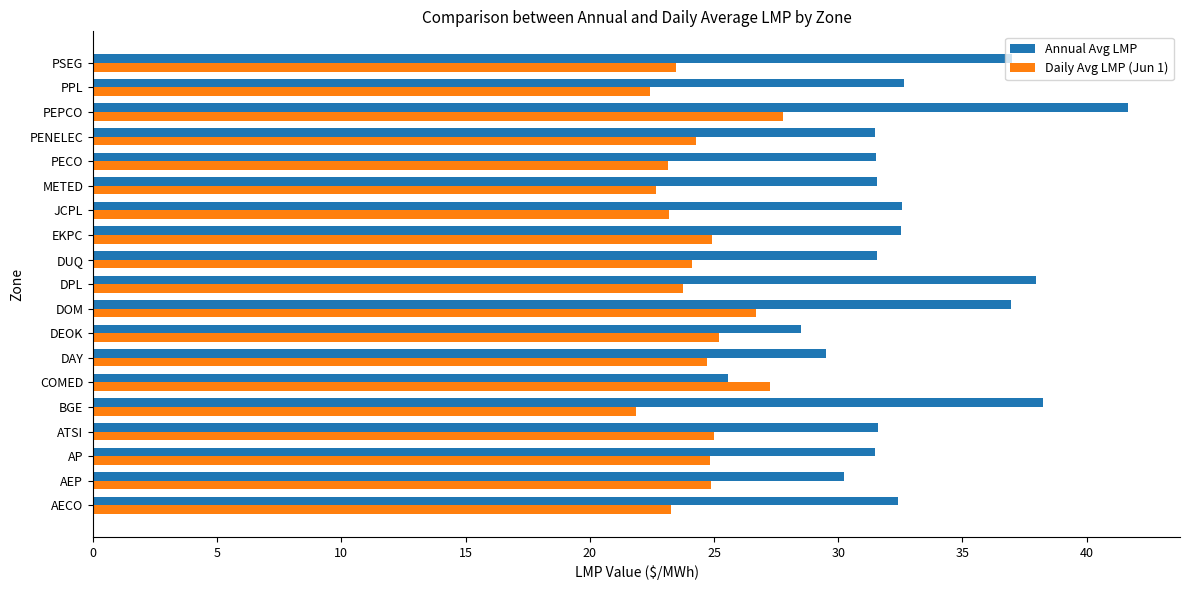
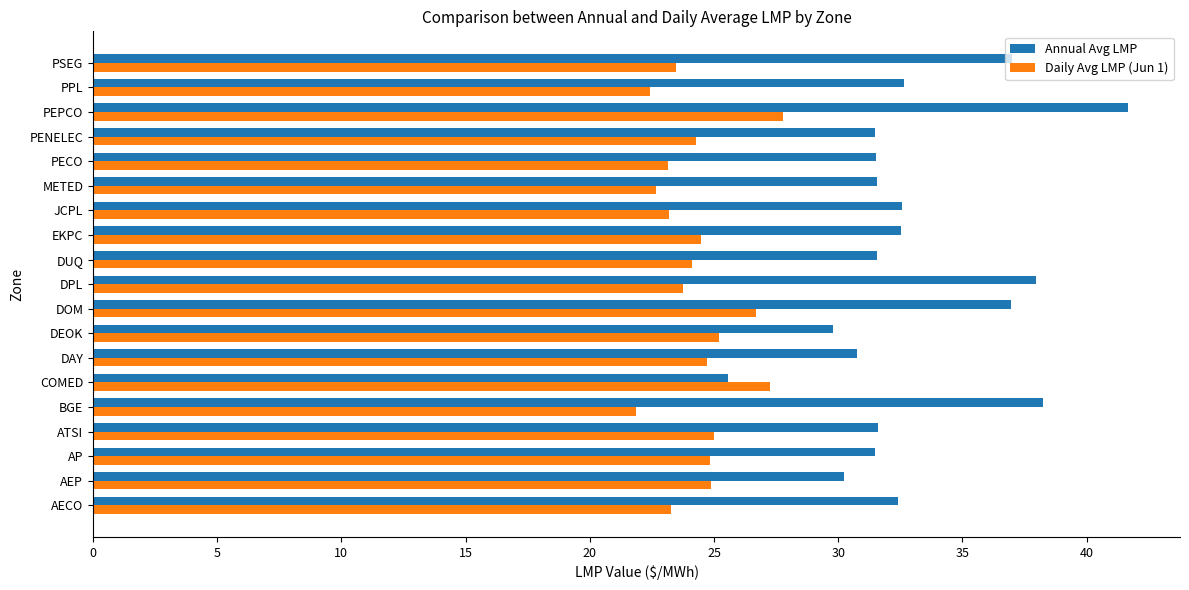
  {
    "Annual Avg LMP": {
      "PPL": 32.7,
      "PEPCO": 41.7,
      "PENELEC": 31.5,
      "PECO": 31.5,
      "METED": 31.6,
      "JCPL": 32.6,
      "EKPC": 32.5,
      "DUQ": 31.6,
      "DPL": 38.0,
      "DOM": 37.0,
-     "DEOK": 28.5,
-     "DAY": 29.5,
+     "DEOK": 29.8,
+     "DAY": 30.8,
      "COMED": 25.6,
      "BGE": 38.2,
      "ATSI": 31.6,
      "AP": 31.5,
      "AEP": 30.2,
      "AECO": 32.4
    },
    "Daily Avg LMP (Jun 1)": {
      "PSEG": 23.5,
      "PPL": 22.4,
      "PEPCO": 27.8,
      "PENELEC": 24.3,
      "PECO": 23.2,
      "METED": 22.7,
      "JCPL": 23.2,
-     "EKPC": 24.9,
+     "EKPC": 24.5,
      "DUQ": 24.1,
      "DPL": 23.8,
      "DOM": 26.7,
      "DEOK": 25.2,
      "DAY": 24.7,
      "COMED": 27.2,
      "BGE": 21.9,
      "ATSI": 25.0,
      "AP": 24.8,
      "AEP": 24.9,
      "AECO": 23.3
    }
  }
